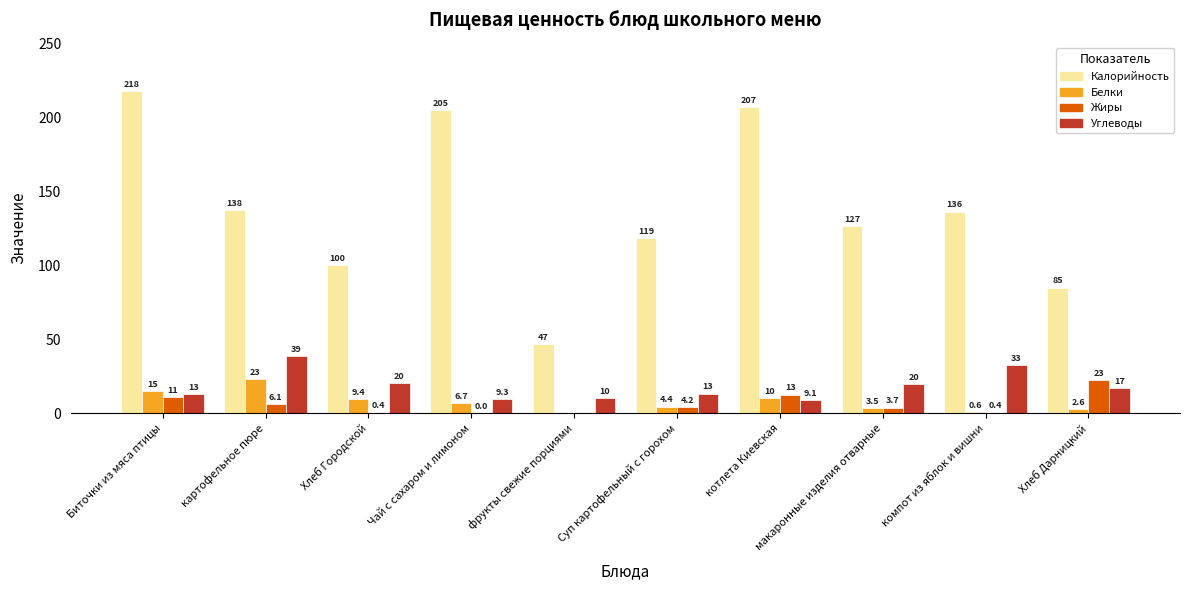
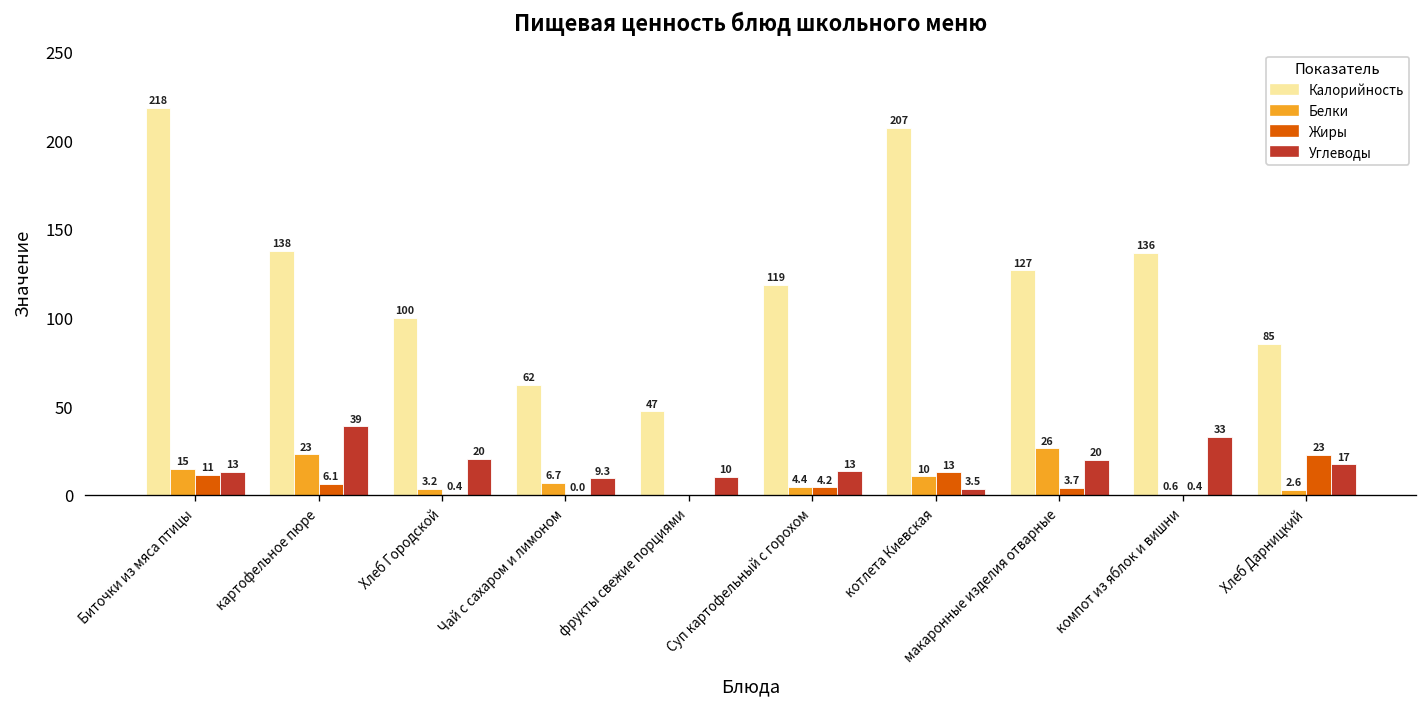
  {
    "Калорийность": {
      "Биточки из мяса птицы": 218,
      "картофельное пюре": 138,
      "Хлеб Городской": 100,
-     "Чай с сахаром и лимоном": 205,
+     "Чай с сахаром и лимоном": 62,
      "фрукты свежие порциями": 47,
      "Суп картофельный с горохом": 119,
      "котлета Киевская": 207,
      "макаронные изделия отварные": 127,
      "компот из яблок и вишни": 136,
      "Хлеб Дарницкий": 85
    },
    "Белки": {
      "Биточки из мяса птицы": 15,
      "картофельное пюре": 23,
-     "Хлеб Городской": 9.4,
+     "Хлеб Городской": 3.2,
      "Чай с сахаром и лимоном": 6.7,
      "Суп картофельный с горохом": 4.4,
      "котлета Киевская": 10,
-     "макаронные изделия отварные": 3.5,
+     "макаронные изделия отварные": 26,
      "компот из яблок и вишни": 0.6,
      "Хлеб Дарницкий": 2.6
    },
    "Жиры": {
      "Биточки из мяса птицы": 11,
      "картофельное пюре": 6.1,
      "Хлеб Городской": 0.4,
      "Чай с сахаром и лимоном": 0.0,
      "Суп картофельный с горохом": 4.2,
      "котлета Киевская": 13,
      "макаронные изделия отварные": 3.7,
      "компот из яблок и вишни": 0.4,
      "Хлеб Дарницкий": 23
    },
    "Углеводы": {
      "Биточки из мяса птицы": 13,
      "картофельное пюре": 39,
      "Хлеб Городской": 20,
      "Чай с сахаром и лимоном": 9.3,
      "фрукты свежие порциями": 10,
      "Суп картофельный с горохом": 13,
-     "котлета Киевская": 9.1,
+     "котлета Киевская": 3.5,
      "макаронные изделия отварные": 20,
      "компот из яблок и вишни": 33,
      "Хлеб Дарницкий": 17
    }
  }
